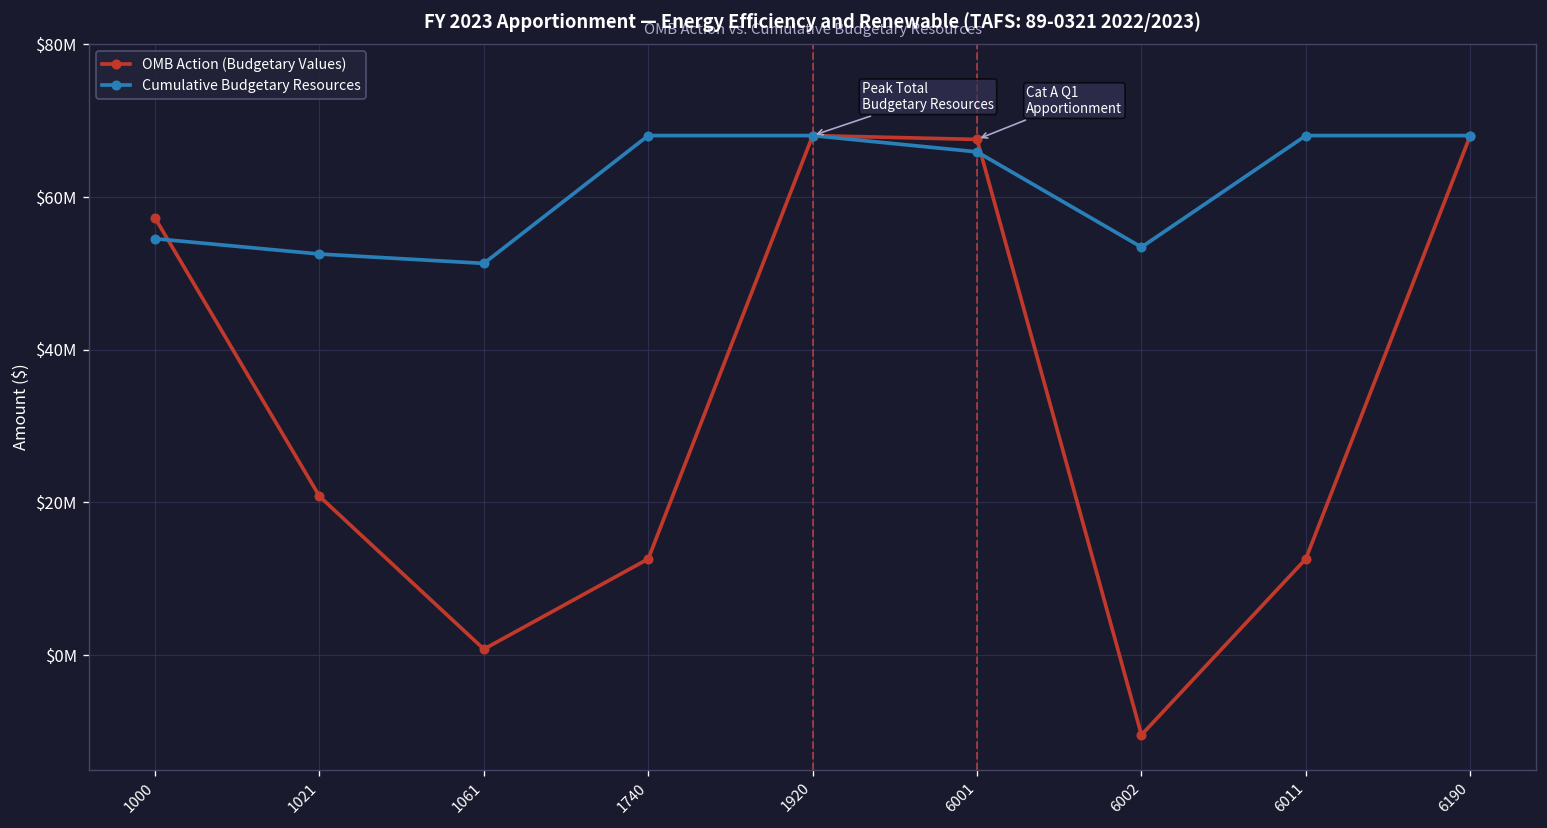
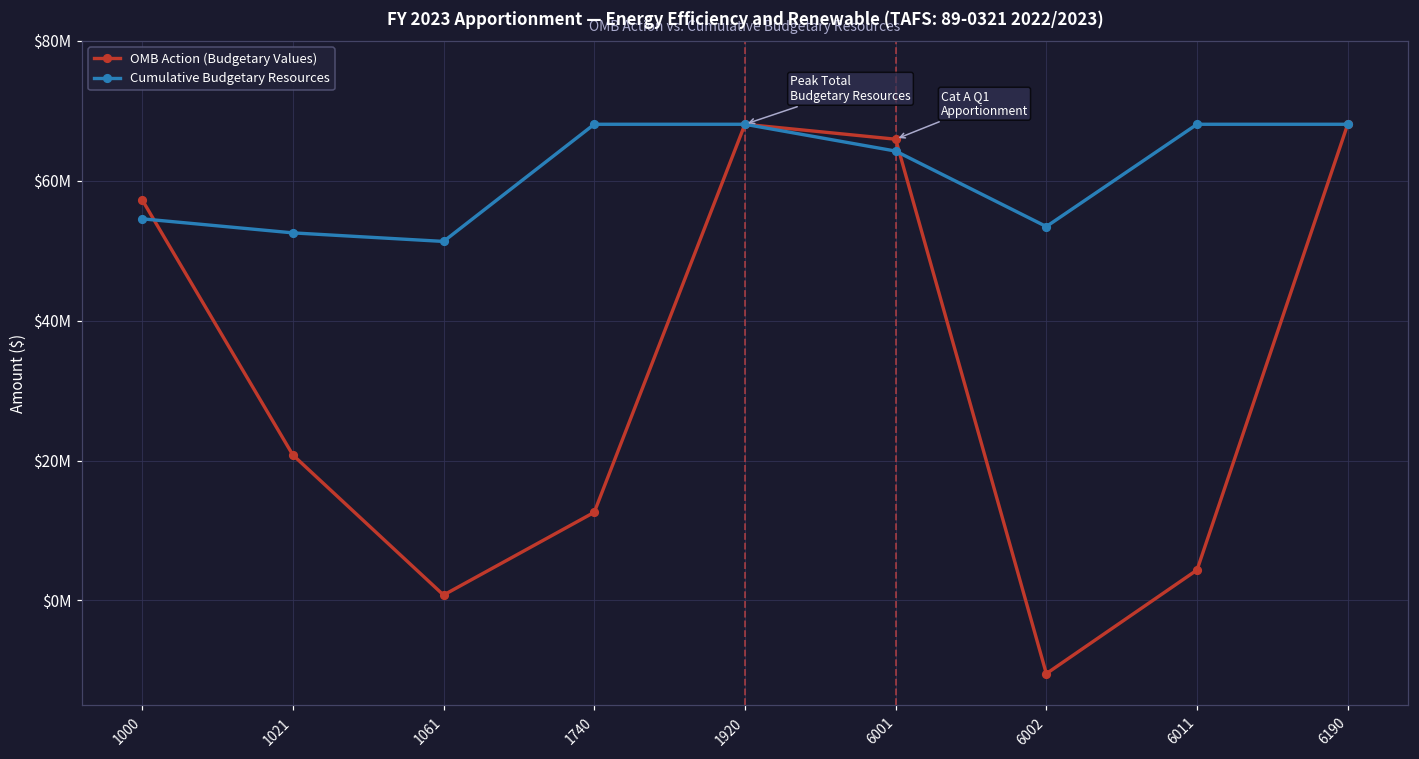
  {
    "OMB Action (Budgetary Values)": {
      "1000": "$57000000",
      "1021": "$21000000",
      "1061": "$1000000",
      "1740": "$13000000",
-     "6001": "$68000000",
+     "6001": "$66000000",
      "6002": "$-10000000",
-     "6011": "$13000000"
+     "6011": "$4000000"
    },
    "Cumulative Budgetary Resources": {
      "1000": "$55000000",
      "1021": "$53000000",
      "1061": "$51000000",
      "1740": "$68000000",
-     "6001": "$66000000",
+     "6001": "$64000000",
      "6002": "$53000000",
      "6011": "$68000000"
    }
  }
